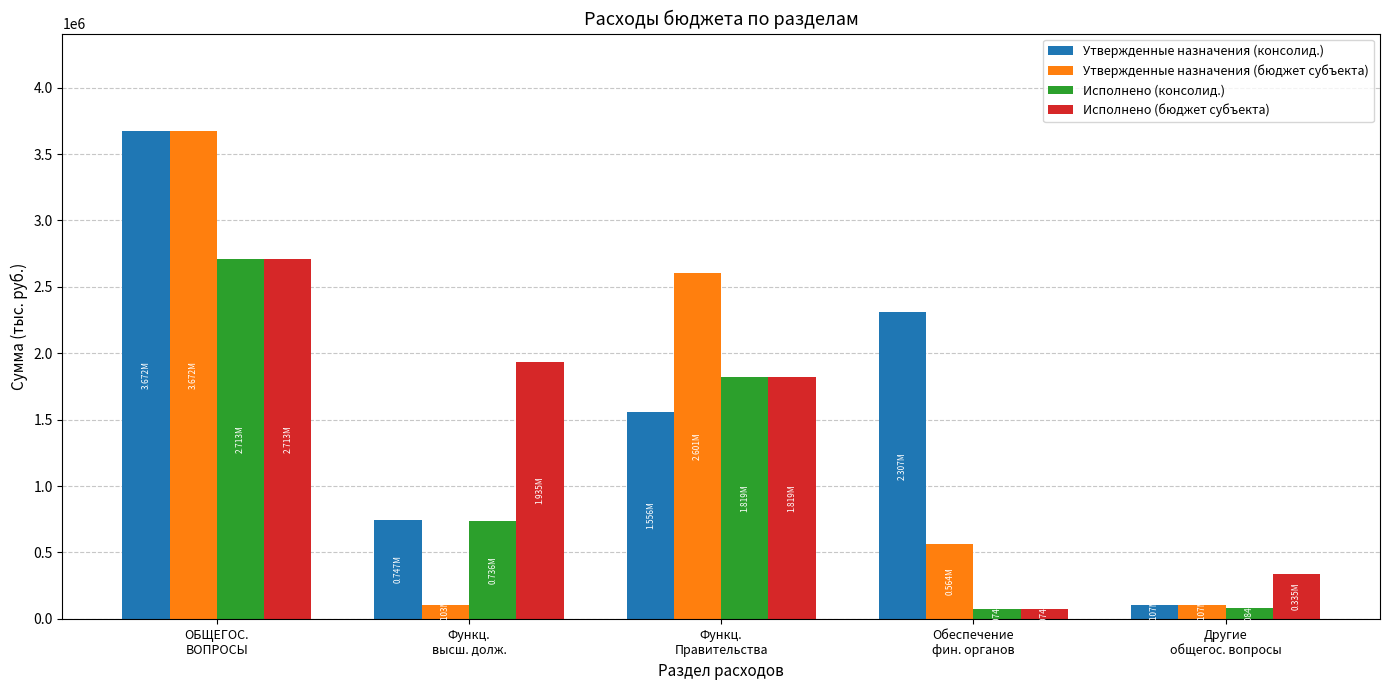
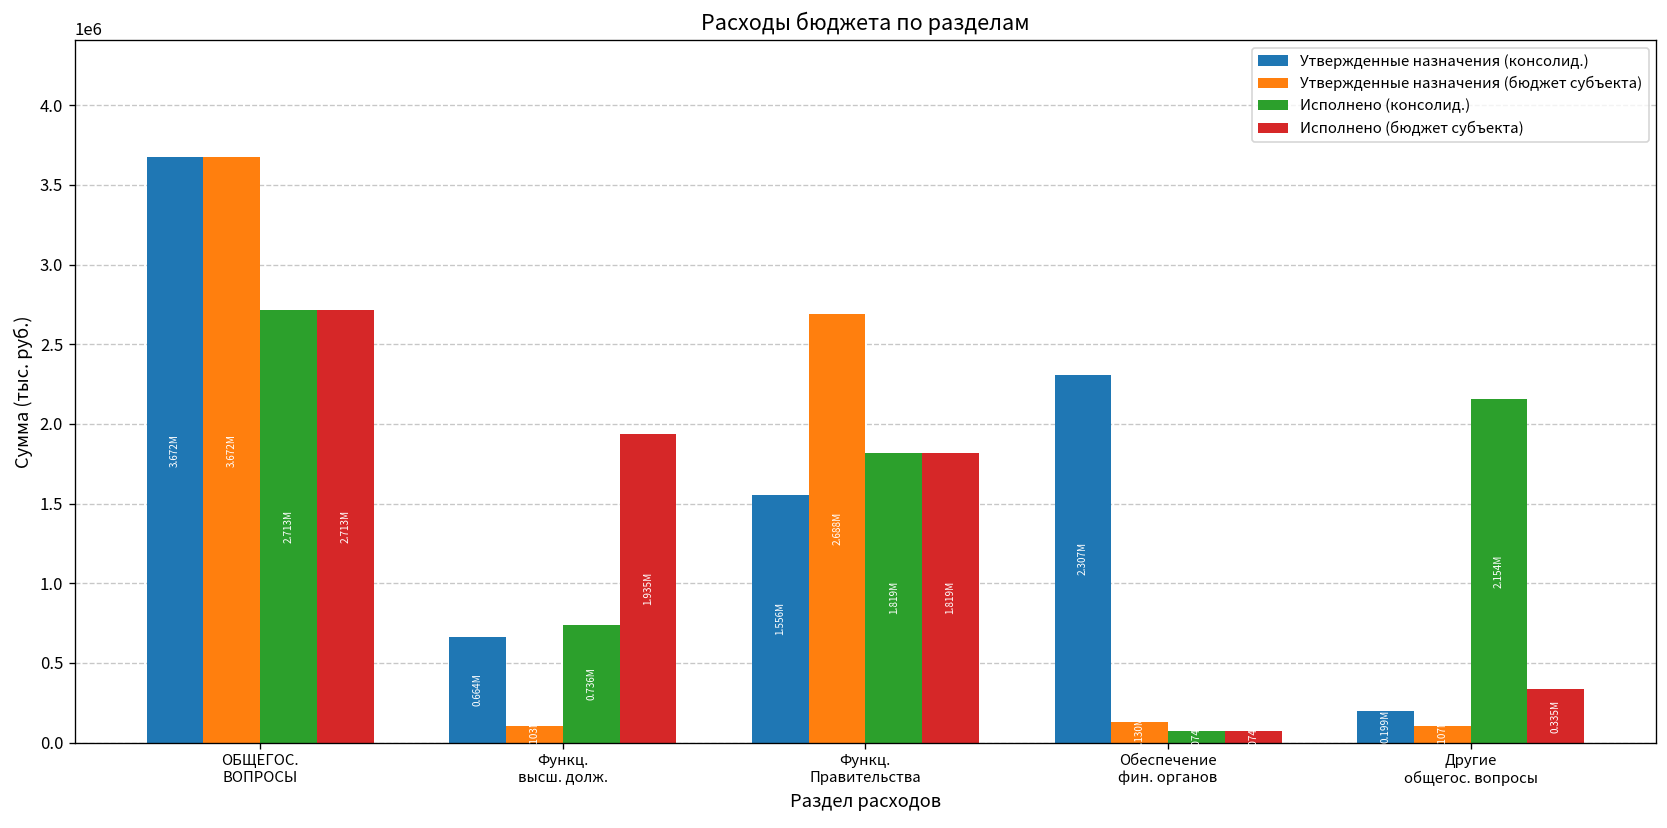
  {
    "Утвержденные назначения (консолид.)": {
      "ОБЩЕГОС. ВОПРОСЫ": "3.672M",
-     "Функц. высш. долж.": "0.747M",
+     "Функц. высш. долж.": "0.664M",
      "Функц. Правительства": "1.556M",
      "Обеспечение фин. органов": "2.307M",
-     "Другие общегос. вопросы": "0.107M"
+     "Другие общегос. вопросы": "0.199M"
    },
    "Утвержденные назначения (бюджет субъекта)": {
      "ОБЩЕГОС. ВОПРОСЫ": "3.672M",
      "Функц. высш. долж.": "0.103M",
-     "Функц. Правительства": "2.601M",
-     "Обеспечение фин. органов": "0.564M",
+     "Функц. Правительства": "2.688M",
+     "Обеспечение фин. органов": "0.130M",
      "Другие общегос. вопросы": "0.107M"
    },
    "Исполнено (консолид.)": {
      "Обеспечение фин. органов": "70000",
-     "Другие общегос. вопросы": "80000"
+     "Другие общегос. вопросы": "2150000"
    },
    "Исполнено (бюджет субъекта)": {
      "ОБЩЕГОС. ВОПРОСЫ": "2.713M",
      "Функц. высш. долж.": "1.935M",
      "Функц. Правительства": "1.819M",
      "Другие общегос. вопросы": "0.335M"
    }
  }
